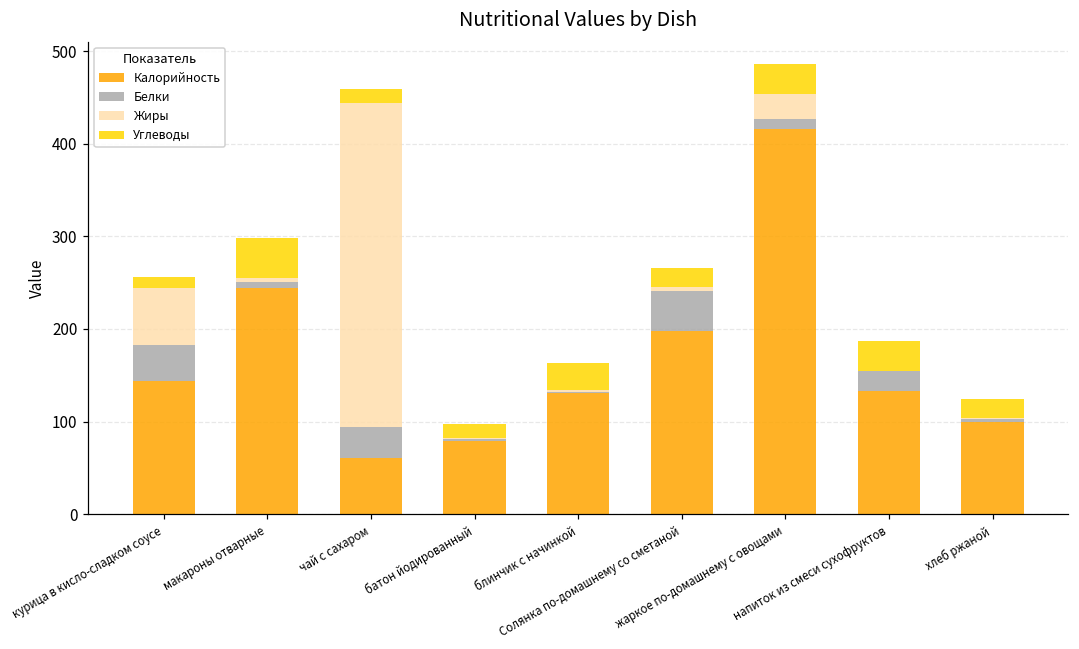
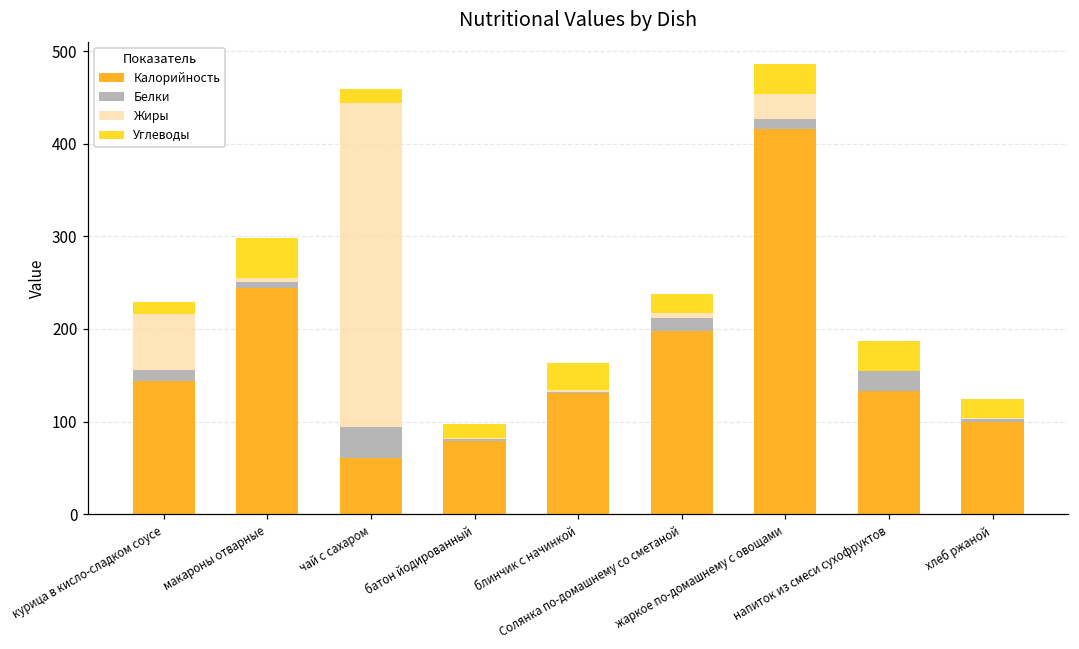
  {
    "Белки": {
-     "курица в кисло-сладком соусе": 40,
+     "курица в кисло-сладком соусе": 10,
      "макароны отварные": 10,
      "чай с сахаром": 30,
-     "Солянка по-домашнему со сметаной": 40,
+     "Солянка по-домашнему со сметаной": 10,
      "жаркое по-домашнему с овощами": 10,
      "напиток из смеси сухофруктов": 20,
      "хлеб ржаной": 0
    },
    "Жиры": {
      "курица в кисло-сладком соусе": 60,
      "макароны отварные": 0,
      "чай с сахаром": 350,
      "Солянка по-домашнему со сметаной": 10,
      "жаркое по-домашнему с овощами": 30
    }
  }
